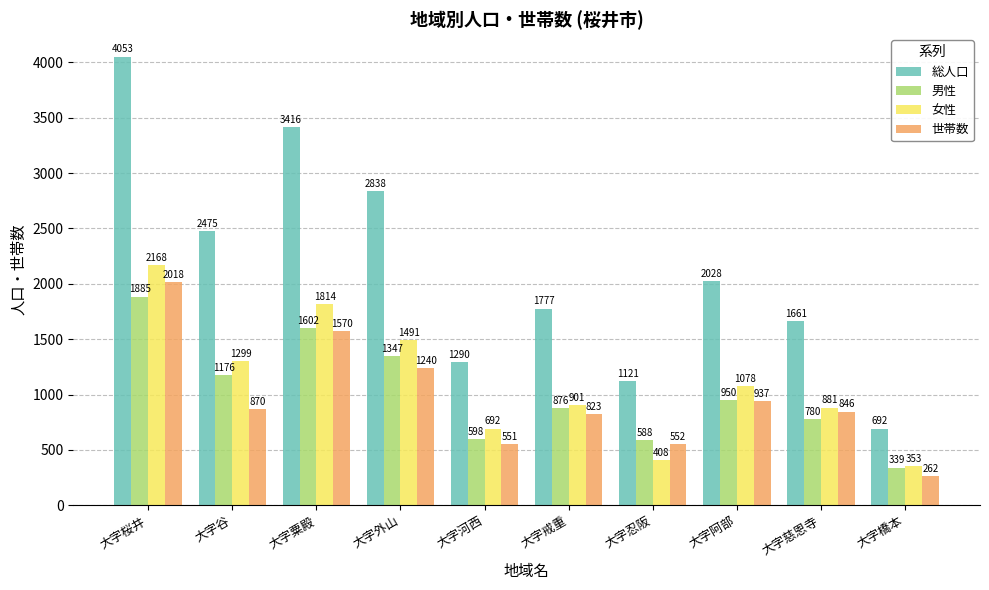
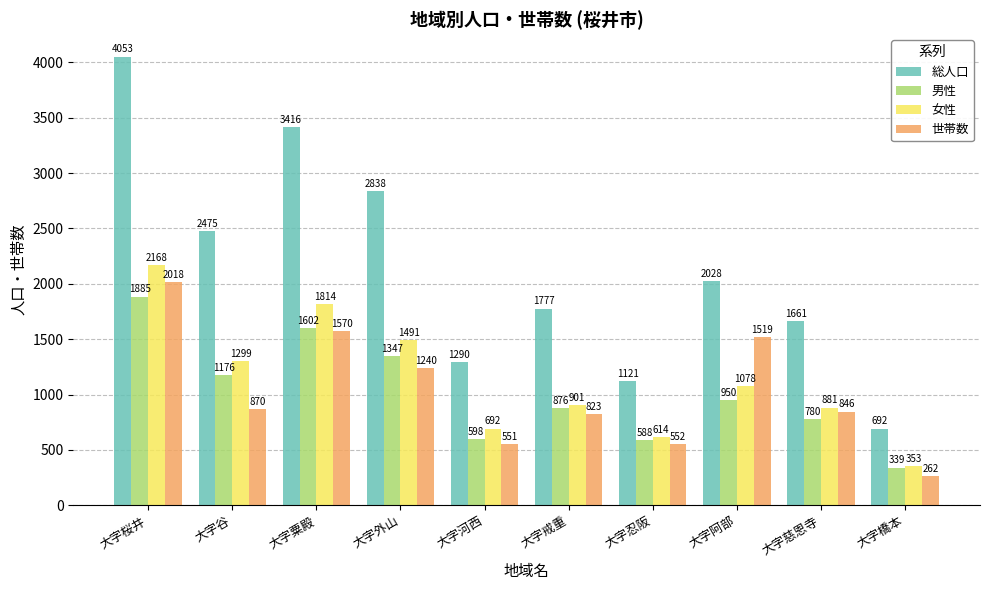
  {
    "総人口": {
      "大字桜井": 4053,
      "大字谷": 2475,
      "大字粟殿": 3416,
      "大字外山": 2838,
      "大字河西": 1290,
      "大字戒重": 1777,
      "大字忍阪": 1121,
      "大字阿部": 2028,
      "大字慈恩寺": 1661,
      "大字橋本": 692
    },
    "男性": {
      "大字桜井": 1885,
      "大字谷": 1176,
      "大字粟殿": 1602,
      "大字外山": 1347,
      "大字河西": 598,
      "大字戒重": 876,
      "大字忍阪": 588,
      "大字阿部": 950,
      "大字慈恩寺": 780,
      "大字橋本": 339
    },
    "女性": {
      "大字桜井": 2168,
      "大字谷": 1299,
      "大字粟殿": 1814,
      "大字外山": 1491,
      "大字河西": 692,
      "大字戒重": 901,
-     "大字忍阪": 408,
+     "大字忍阪": 614,
      "大字阿部": 1078,
      "大字慈恩寺": 881,
      "大字橋本": 353
    },
    "世帯数": {
      "大字桜井": 2018,
      "大字谷": 870,
      "大字粟殿": 1570,
      "大字外山": 1240,
      "大字河西": 551,
      "大字戒重": 823,
      "大字忍阪": 552,
-     "大字阿部": 937,
+     "大字阿部": 1519,
      "大字慈恩寺": 846,
      "大字橋本": 262
    }
  }
